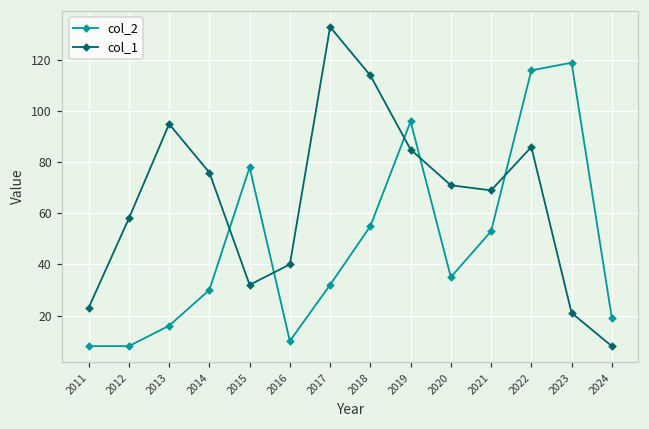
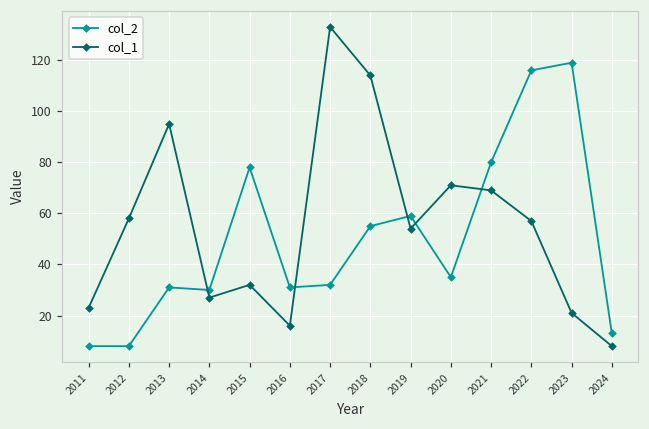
  {
    "col_2": {
      "2011": 8,
      "2012": 8,
-     "2013": 16,
+     "2013": 31,
      "2014": 30,
      "2015": 78,
-     "2016": 10,
+     "2016": 31,
      "2017": 32,
      "2018": 55,
-     "2019": 96,
+     "2019": 59,
      "2020": 35,
-     "2021": 53,
+     "2021": 80,
      "2022": 116,
      "2023": 119,
-     "2024": 19
+     "2024": 13
    },
    "col_1": {
      "2011": 23,
      "2012": 58,
      "2013": 95,
-     "2014": 76,
+     "2014": 27,
      "2015": 32,
-     "2016": 40,
+     "2016": 16,
      "2017": 133,
      "2018": 114,
-     "2019": 85,
+     "2019": 54,
      "2020": 71,
      "2021": 69,
-     "2022": 86,
+     "2022": 57,
      "2023": 21,
      "2024": 8
    }
  }
